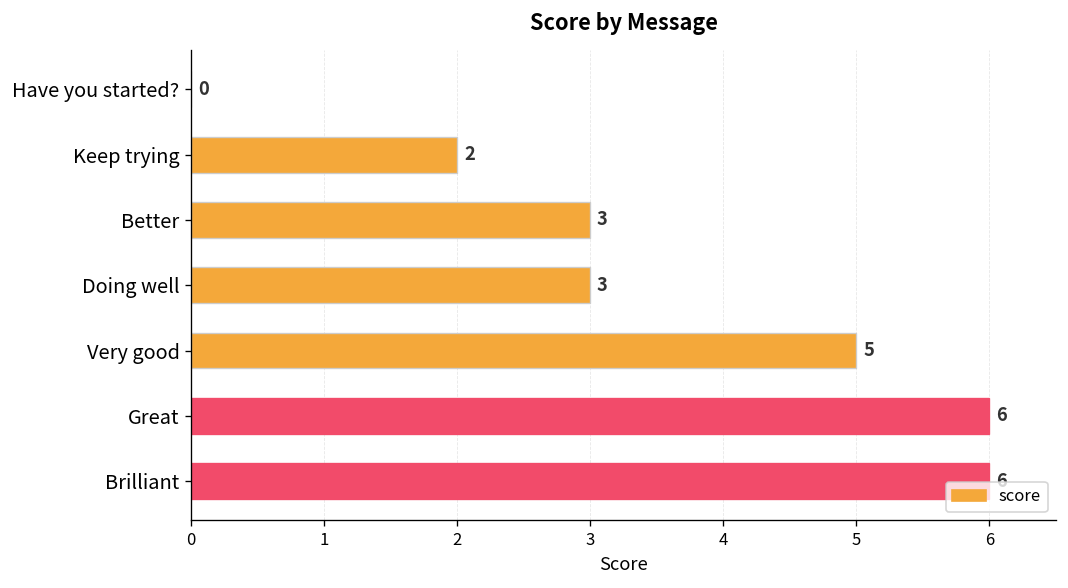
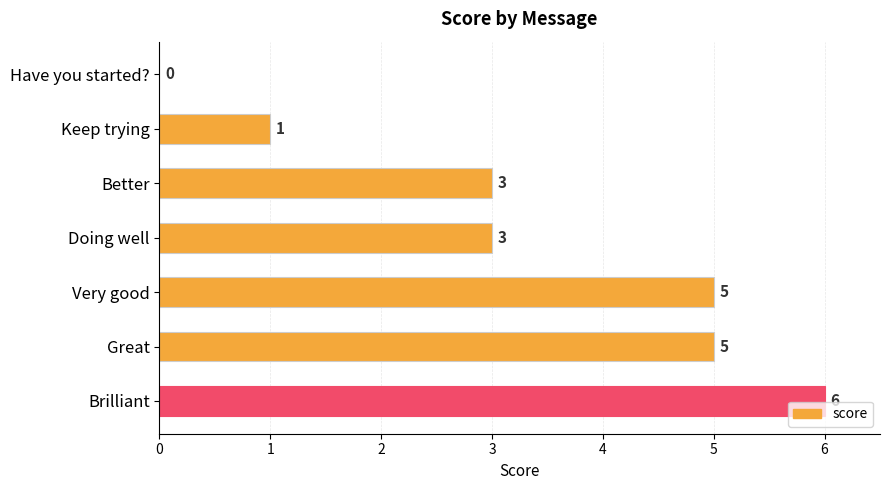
  {
    "Have you started?": 0,
-   "Keep trying": 2,
+   "Keep trying": 1,
    "Better": 3,
    "Doing well": 3,
    "Very good": 5,
-   "Great": 6
+   "Great": 5
  }
